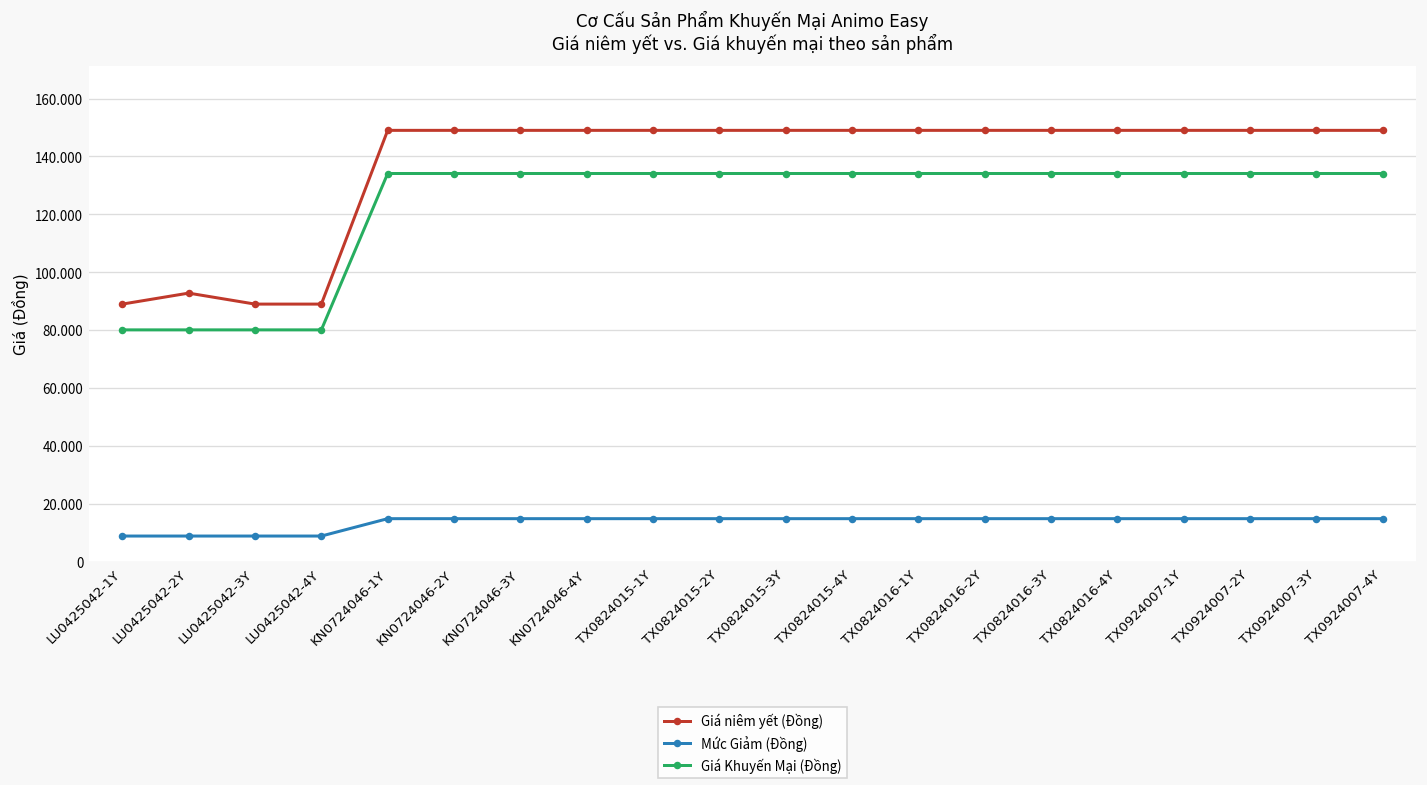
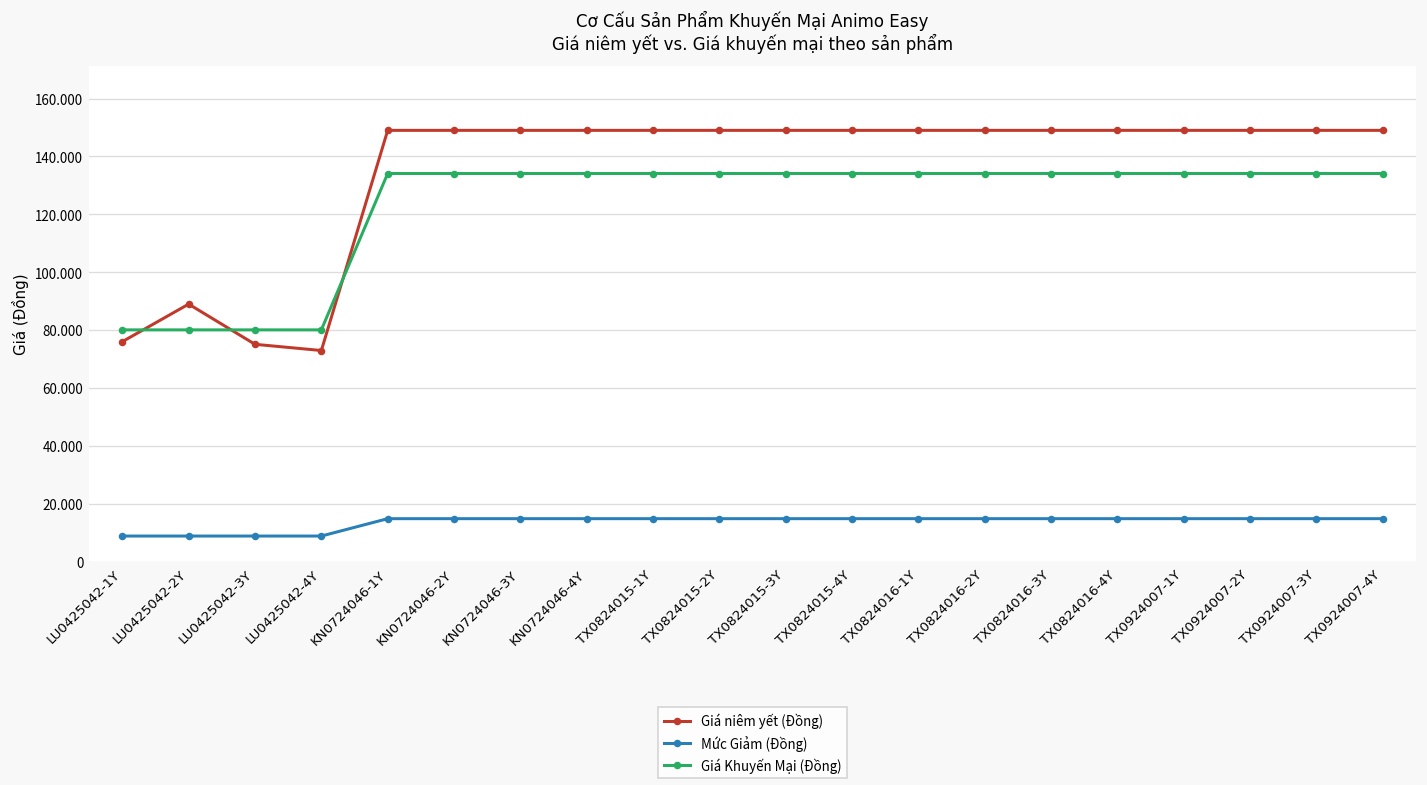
  {
    "Giá niêm yết (Đồng)": {
-     "LU0425042-1Y": 89,
-     "LU0425042-2Y": 93,
-     "LU0425042-3Y": 89,
-     "LU0425042-4Y": 89,
+     "LU0425042-1Y": 76,
+     "LU0425042-2Y": 89,
+     "LU0425042-3Y": 75,
+     "LU0425042-4Y": 73,
      "KN0724046-1Y": 149,
      "KN0724046-2Y": 149,
      "KN0724046-3Y": 149,
      "KN0724046-4Y": 149,
      "TX0824015-1Y": 149,
      "TX0824015-2Y": 149,
      "TX0824015-3Y": 149,
      "TX0824015-4Y": 149,
      "TX0824016-1Y": 149,
      "TX0824016-2Y": 149,
      "TX0824016-3Y": 149,
      "TX0824016-4Y": 149,
      "TX0924007-1Y": 149,
      "TX0924007-2Y": 149,
      "TX0924007-3Y": 149,
      "TX0924007-4Y": 149
    },
    "Mức Giảm (Đồng)": {
      "LU0425042-1Y": 9,
      "LU0425042-2Y": 9,
      "LU0425042-3Y": 9,
      "LU0425042-4Y": 9,
      "KN0724046-1Y": 15,
      "KN0724046-2Y": 15,
      "KN0724046-3Y": 15,
      "KN0724046-4Y": 15,
      "TX0824015-1Y": 15,
      "TX0824015-2Y": 15,
      "TX0824015-3Y": 15,
      "TX0824015-4Y": 15,
      "TX0824016-1Y": 15,
      "TX0824016-2Y": 15,
      "TX0824016-3Y": 15,
      "TX0824016-4Y": 15,
      "TX0924007-1Y": 15,
      "TX0924007-2Y": 15,
      "TX0924007-3Y": 15,
      "TX0924007-4Y": 15
    },
    "Giá Khuyến Mại (Đồng)": {
      "LU0425042-1Y": 80,
      "LU0425042-2Y": 80,
      "LU0425042-3Y": 80,
      "LU0425042-4Y": 80,
      "KN0724046-1Y": 134,
      "KN0724046-2Y": 134,
      "KN0724046-3Y": 134,
      "KN0724046-4Y": 134,
      "TX0824015-1Y": 134,
      "TX0824015-2Y": 134,
      "TX0824015-3Y": 134,
      "TX0824015-4Y": 134,
      "TX0824016-1Y": 134,
      "TX0824016-2Y": 134,
      "TX0824016-3Y": 134,
      "TX0824016-4Y": 134,
      "TX0924007-1Y": 134,
      "TX0924007-2Y": 134,
      "TX0924007-3Y": 134,
      "TX0924007-4Y": 134
    }
  }
